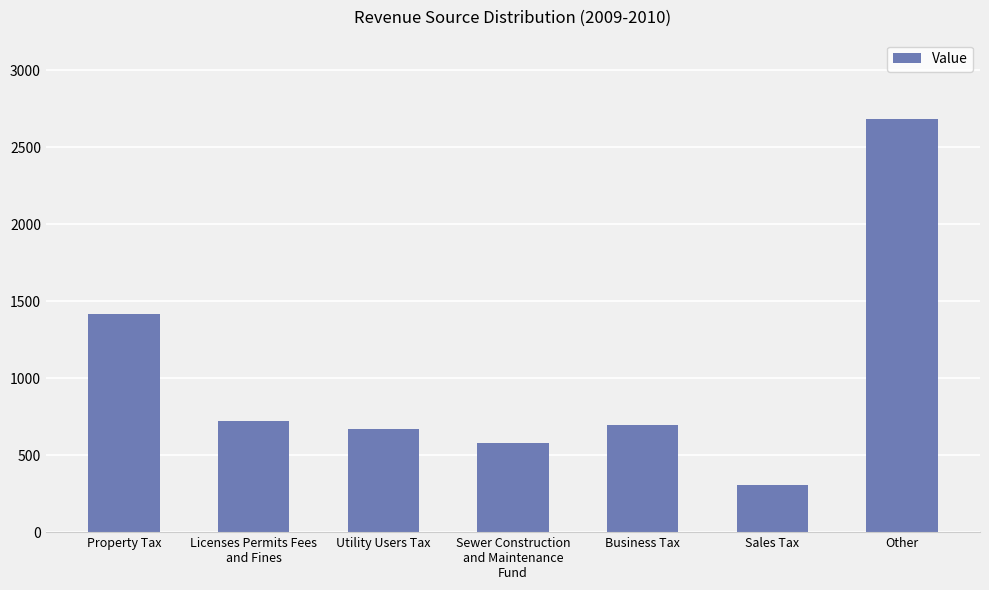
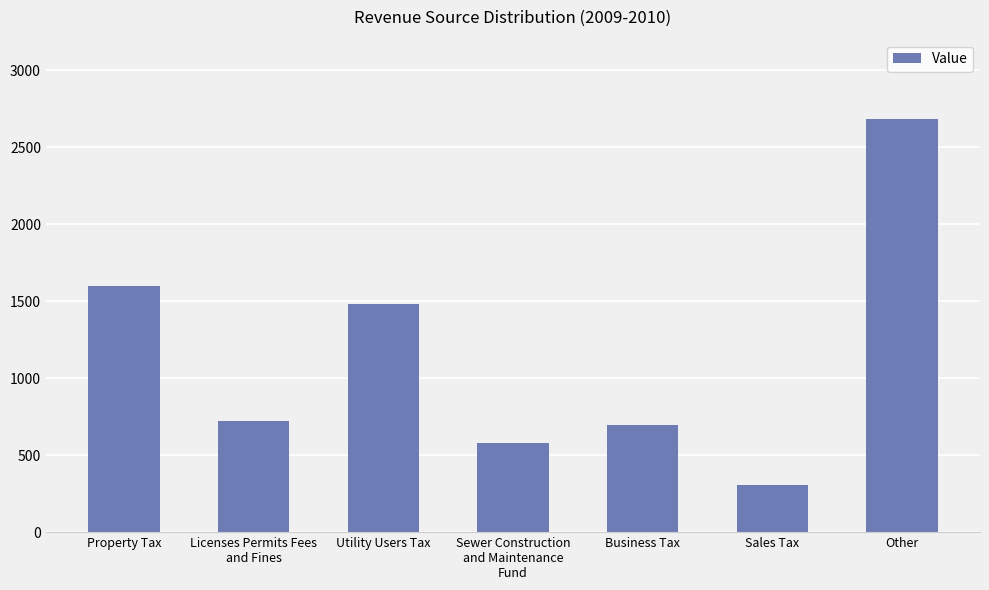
  {
-   "Property Tax": 1420,
+   "Property Tax": 1600,
    "Licenses Permits Fees and Fines": 720,
-   "Utility Users Tax": 670,
+   "Utility Users Tax": 1480,
    "Sewer Construction and Maintenance Fund": 580,
    "Business Tax": 700,
    "Sales Tax": 300,
    "Other": 2680
  }
